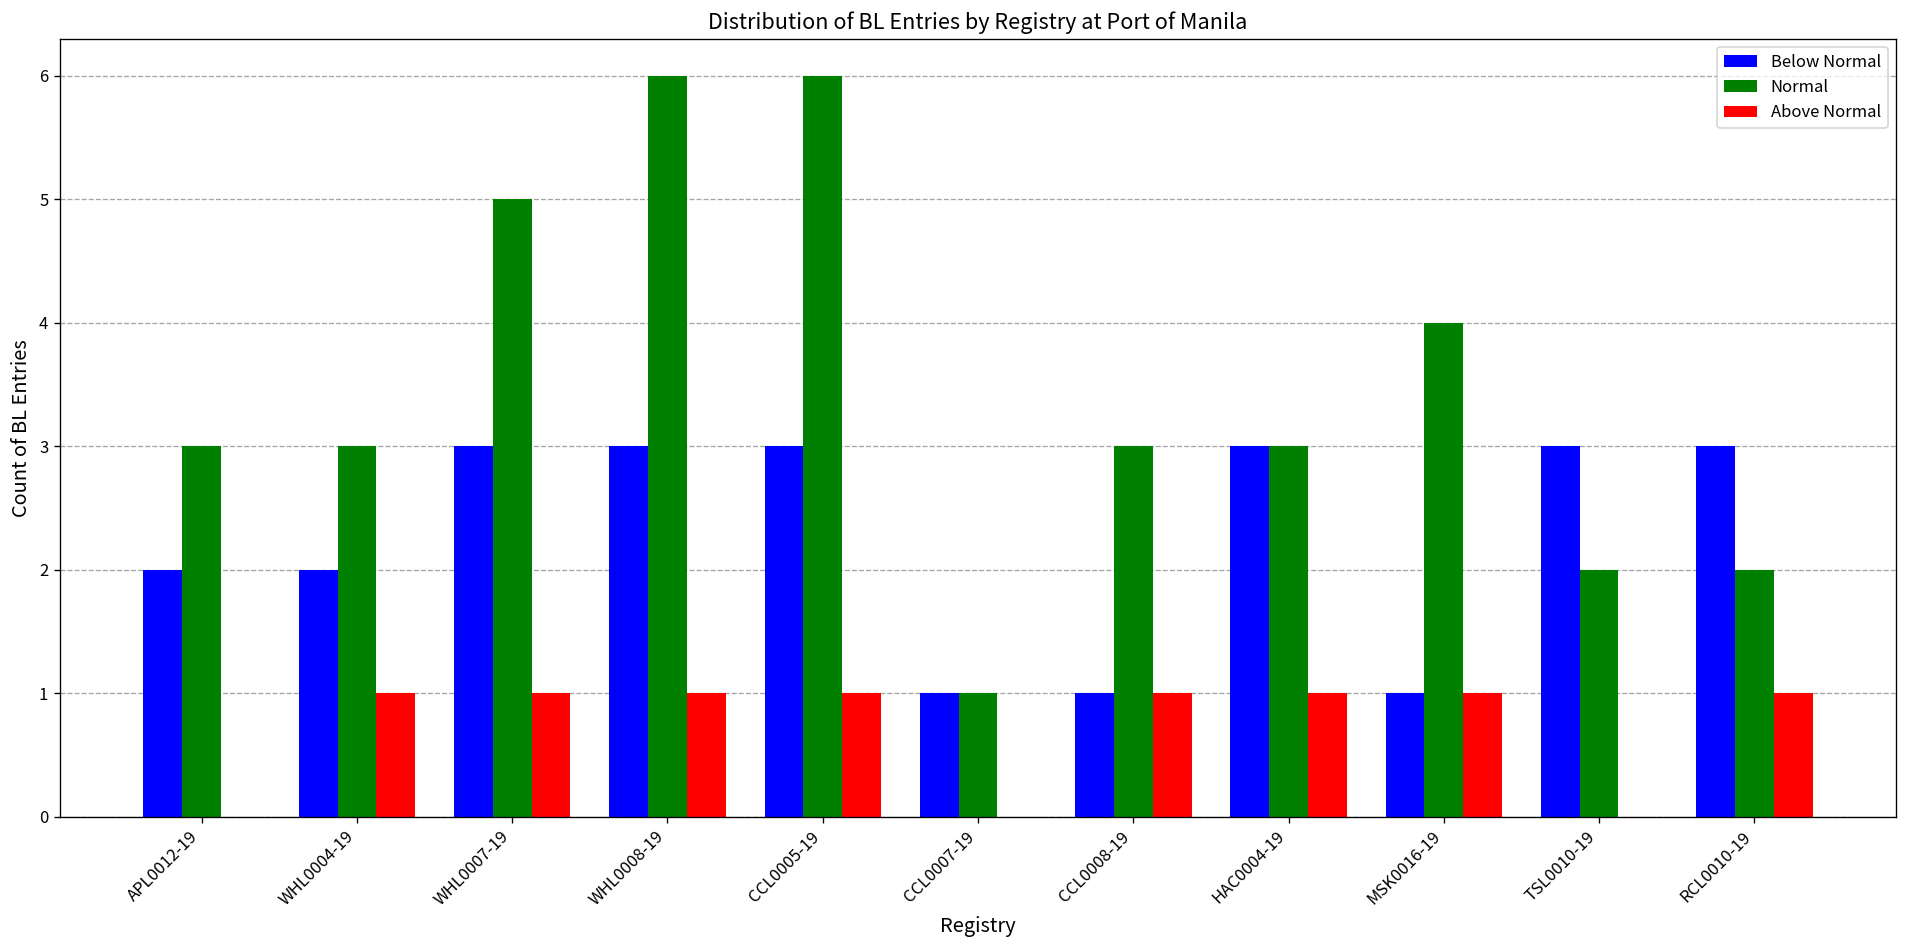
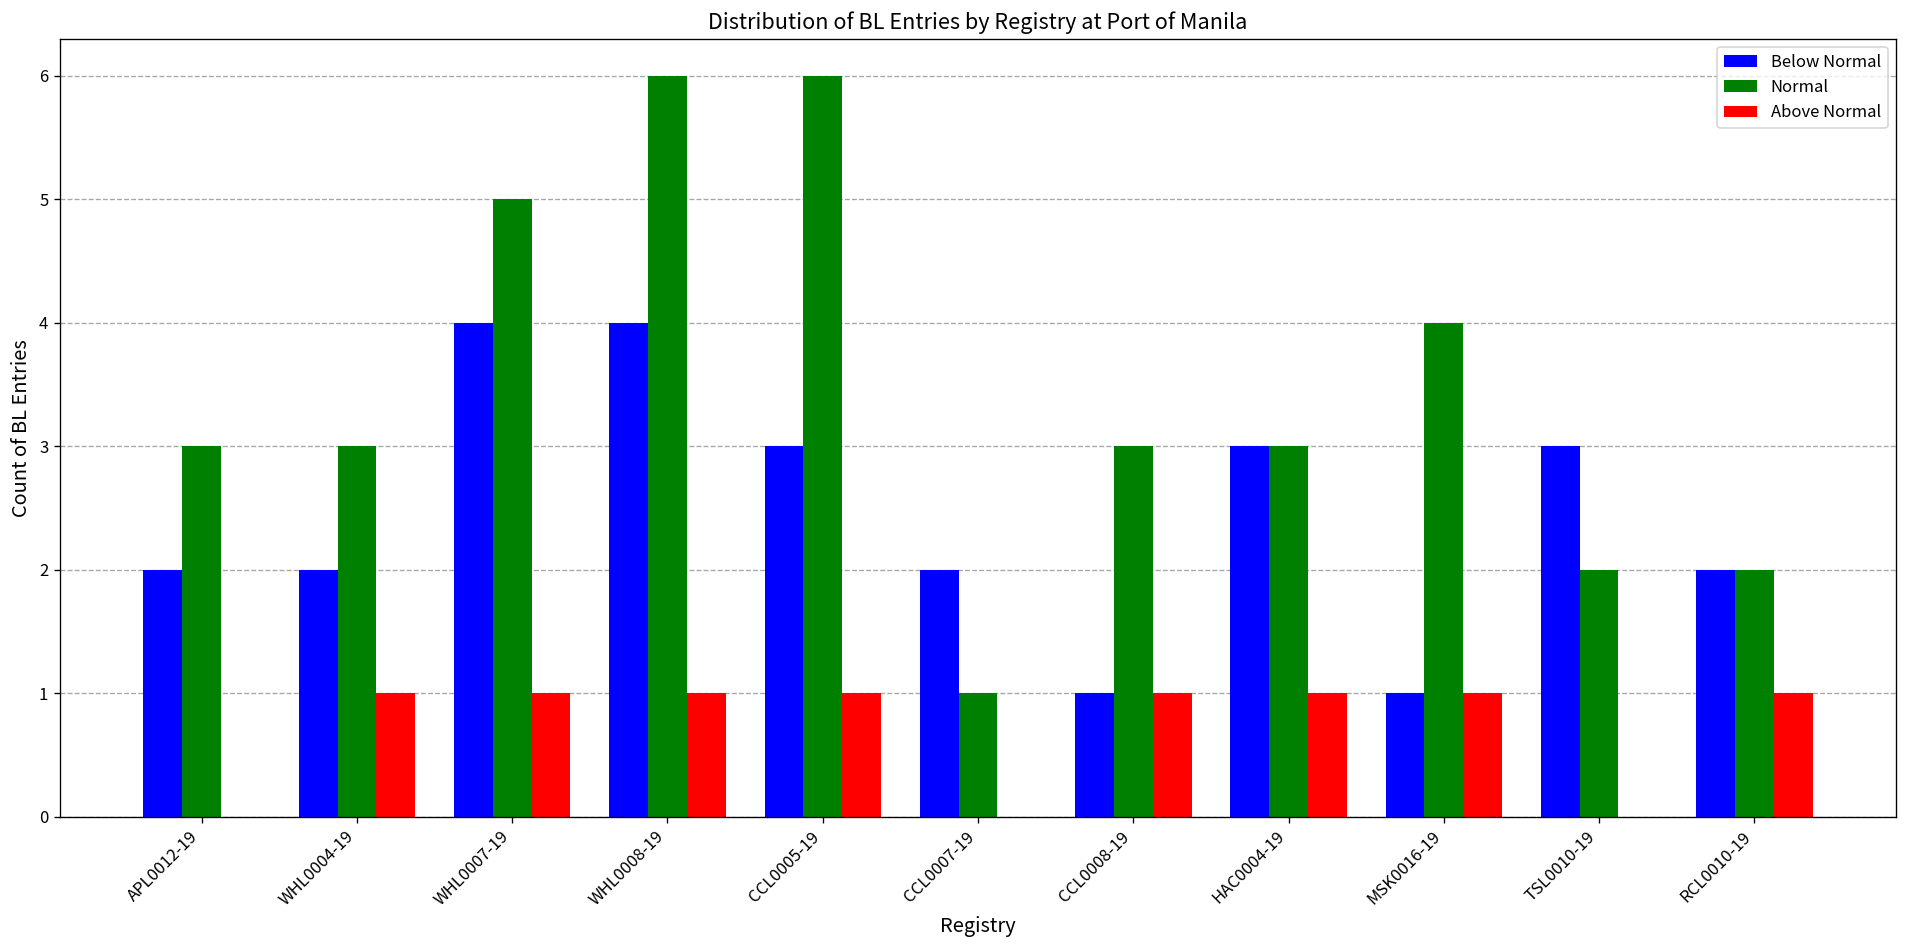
  {
    "Below Normal": {
      "APL0012-19": 2,
      "WHL0004-19": 2,
-     "WHL0007-19": 3,
-     "WHL0008-19": 3,
+     "WHL0007-19": 4,
+     "WHL0008-19": 4,
      "CCL0005-19": 3,
-     "CCL0007-19": 1,
+     "CCL0007-19": 2,
      "CCL0008-19": 1,
      "HAC0004-19": 3,
      "MSK0016-19": 1,
      "TSL0010-19": 3,
-     "RCL0010-19": 3
+     "RCL0010-19": 2
    },
    "Normal": {
      "APL0012-19": 3,
      "WHL0004-19": 3,
      "WHL0007-19": 5,
      "WHL0008-19": 6,
      "CCL0005-19": 6,
      "CCL0007-19": 1,
      "CCL0008-19": 3,
      "HAC0004-19": 3,
      "MSK0016-19": 4,
      "TSL0010-19": 2,
      "RCL0010-19": 2
    },
    "Above Normal": {
      "APL0012-19": 0,
      "WHL0004-19": 1,
      "WHL0007-19": 1,
      "WHL0008-19": 1,
      "CCL0005-19": 1,
      "CCL0007-19": 0,
      "CCL0008-19": 1,
      "HAC0004-19": 1,
      "MSK0016-19": 1,
      "TSL0010-19": 0,
      "RCL0010-19": 1
    }
  }
